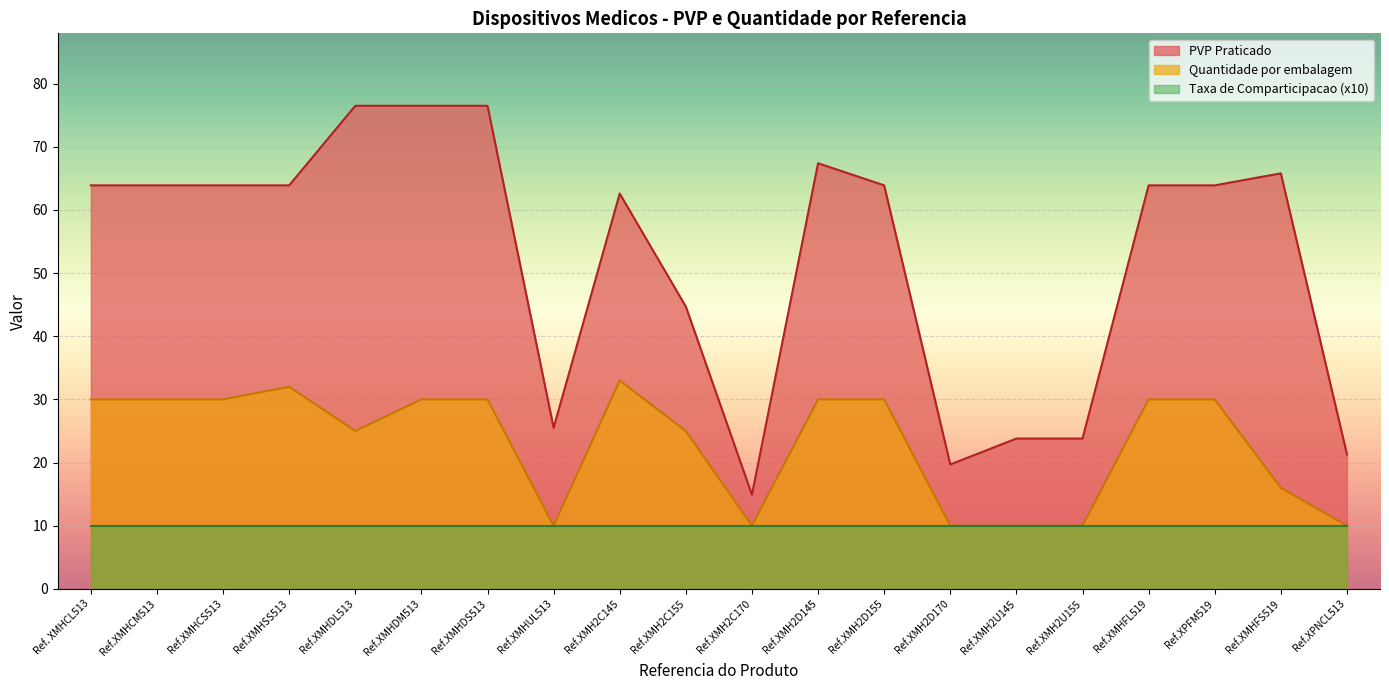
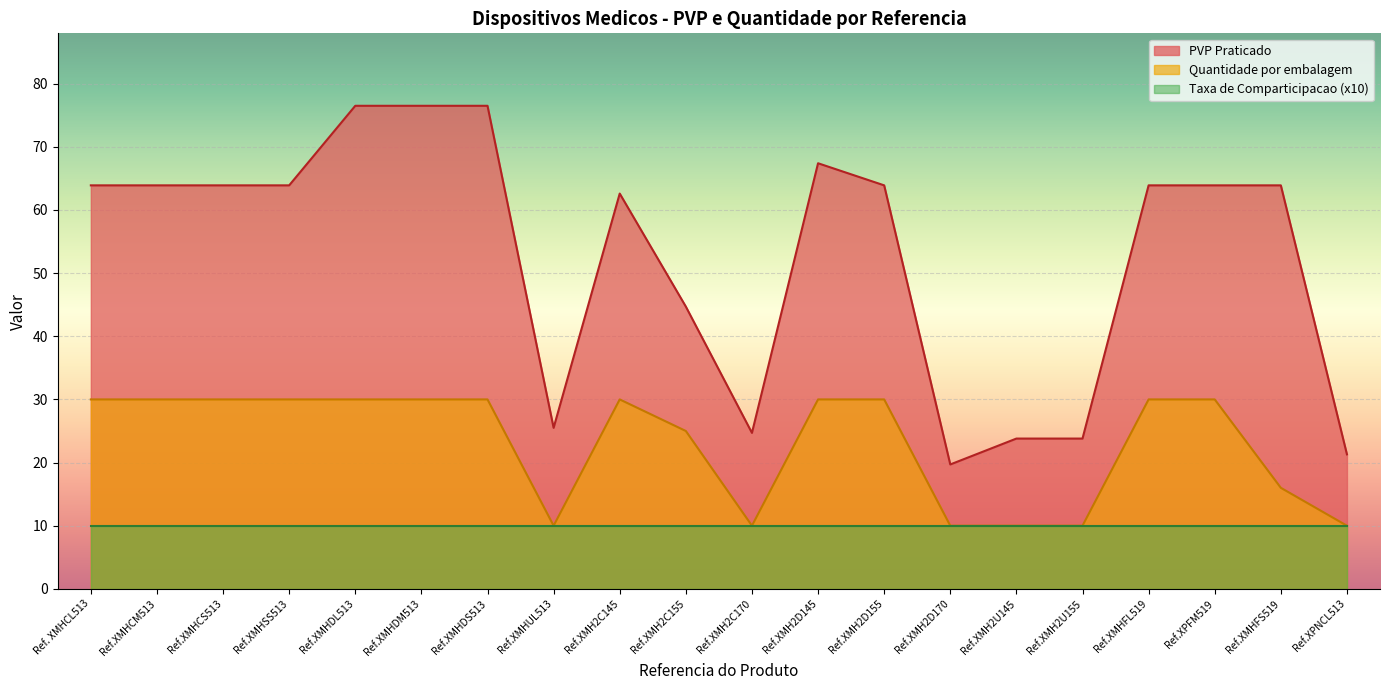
  {
    "PVP Praticado": {
      "Ref. XMHCL513": 64,
      "Ref.XMHCM513": 64,
      "Ref.XMHCS513": 64,
      "Ref.XMHSS513": 64,
      "Ref.XMHDL513": 77,
      "Ref.XMHDM513": 77,
      "Ref.XMHDS513": 77,
      "Ref.XMHUL513": 26,
      "Ref.XMH2C145": 63,
      "Ref.XMH2C155": 45,
-     "Ref.XMH2C170": 15,
+     "Ref.XMH2C170": 25,
      "Ref.XMH2D145": 67,
      "Ref.XMH2D155": 64,
      "Ref.XMH2D170": 20,
      "Ref.XMH2U145": 24,
      "Ref.XMH2U155": 24,
      "Ref.XMHFL519": 64,
      "Ref.XPFM519": 64,
-     "Ref.XMHFS519": 66,
+     "Ref.XMHFS519": 64,
      "Ref.XPNCL513": 21
    },
    "Quantidade por embalagem": {
      "Ref. XMHCL513": 30,
      "Ref.XMHCM513": 30,
      "Ref.XMHCS513": 30,
-     "Ref.XMHSS513": 32,
-     "Ref.XMHDL513": 25,
+     "Ref.XMHSS513": 30,
+     "Ref.XMHDL513": 30,
      "Ref.XMHDM513": 30,
      "Ref.XMHDS513": 30,
-     "Ref.XMH2C145": 33,
+     "Ref.XMH2C145": 30,
      "Ref.XMH2C155": 25,
      "Ref.XMH2D145": 30,
      "Ref.XMH2D155": 30,
      "Ref.XMHFL519": 30,
      "Ref.XPFM519": 30,
      "Ref.XMHFS519": 16
    },
    "Taxa de Comparticipacao (x10)": {
      "Ref. XMHCL513": 10,
      "Ref.XMHCM513": 10,
      "Ref.XMHCS513": 10,
      "Ref.XMHSS513": 10,
      "Ref.XMHDL513": 10,
      "Ref.XMHDM513": 10,
      "Ref.XMHDS513": 10,
      "Ref.XMH2C145": 10,
      "Ref.XMH2C155": 10,
      "Ref.XMH2D145": 10,
      "Ref.XMH2D155": 10,
      "Ref.XMHFL519": 10,
      "Ref.XPFM519": 10,
      "Ref.XMHFS519": 10
    }
  }
